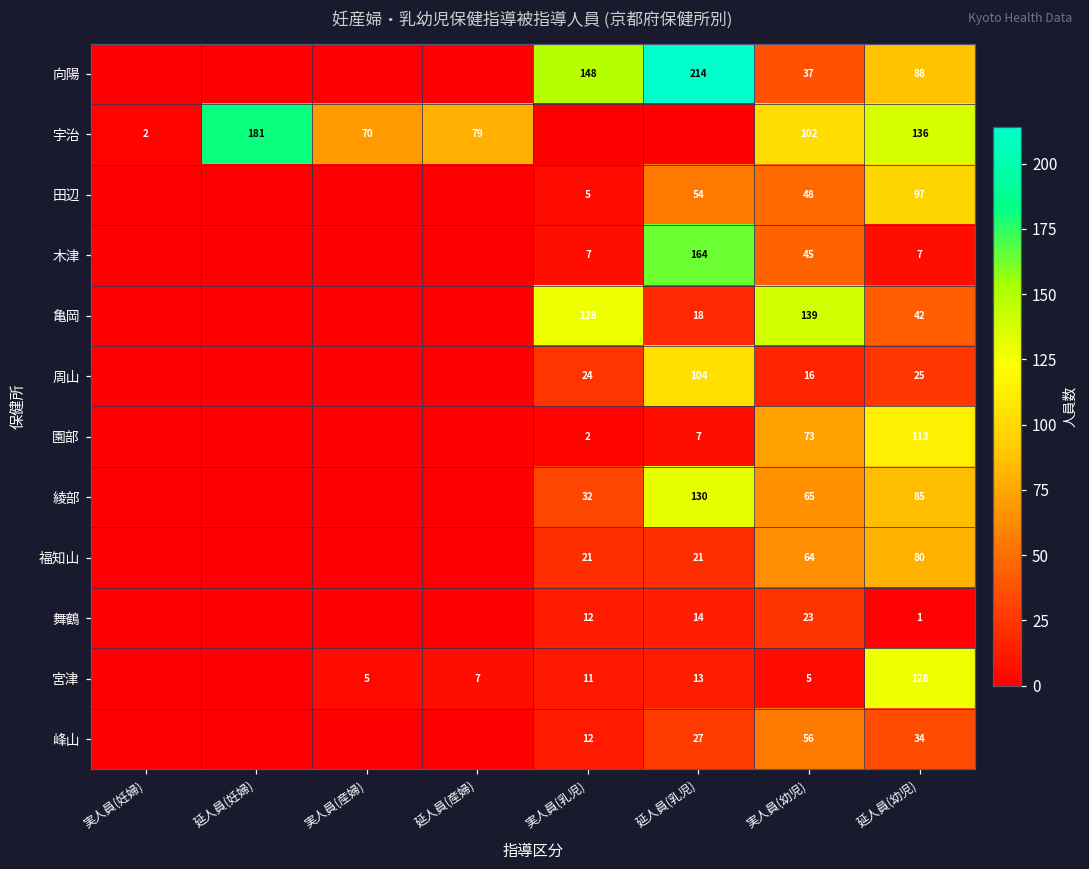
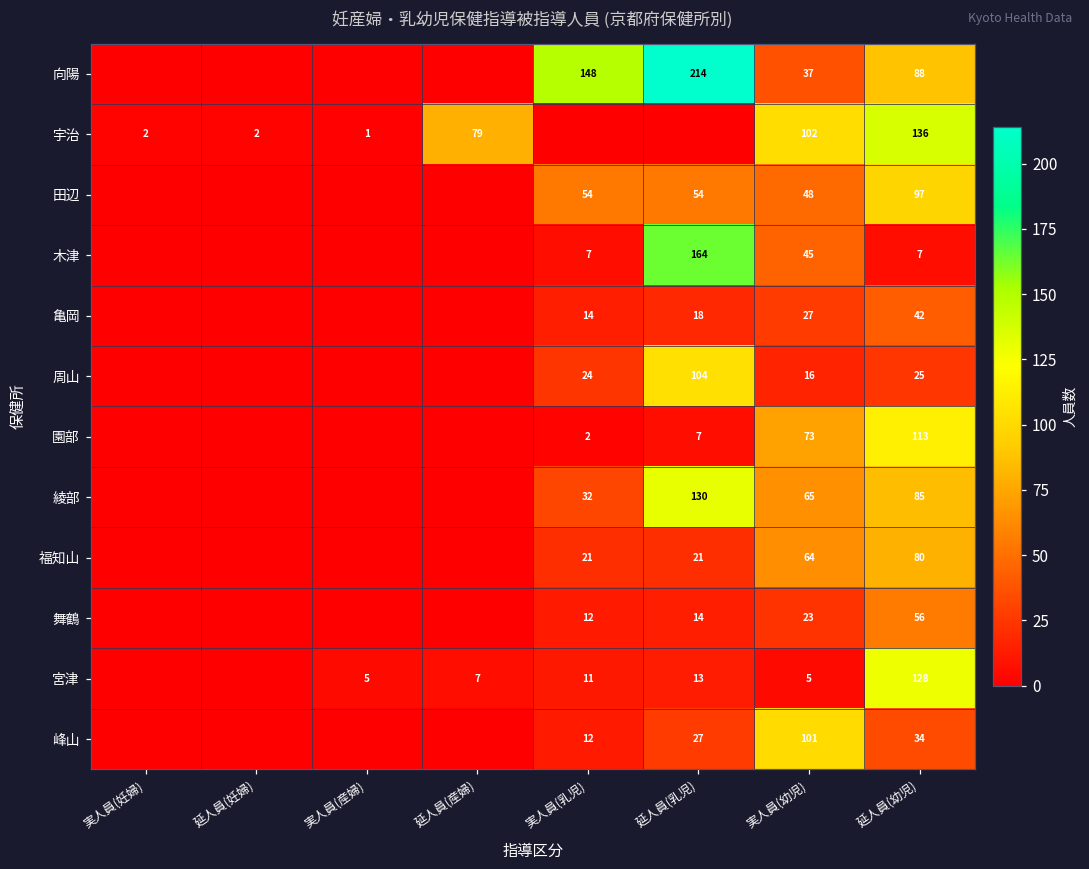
  {
    "向陽": {
      "実人員(乳児)": 148,
      "延人員(乳児)": 214,
      "実人員(幼児)": 37,
      "延人員(幼児)": 88
    },
    "宇治": {
      "実人員(妊婦)": 2,
-     "延人員(妊婦)": 181,
-     "実人員(産婦)": 70,
+     "延人員(妊婦)": 2,
+     "実人員(産婦)": 1,
      "延人員(産婦)": 79,
      "実人員(幼児)": 102,
      "延人員(幼児)": 136
    },
    "田辺": {
-     "実人員(乳児)": 5,
+     "実人員(乳児)": 54,
      "延人員(乳児)": 54,
      "実人員(幼児)": 48,
      "延人員(幼児)": 97
    },
    "木津": {
      "実人員(乳児)": 7,
      "延人員(乳児)": 164,
      "実人員(幼児)": 45,
      "延人員(幼児)": 7
    },
    "亀岡": {
-     "実人員(乳児)": 128,
+     "実人員(乳児)": 14,
      "延人員(乳児)": 18,
-     "実人員(幼児)": 139,
+     "実人員(幼児)": 27,
      "延人員(幼児)": 42
    },
    "周山": {
      "実人員(乳児)": 24,
      "延人員(乳児)": 104,
      "実人員(幼児)": 16,
      "延人員(幼児)": 25
    },
    "園部": {
      "実人員(乳児)": 2,
      "延人員(乳児)": 7,
      "実人員(幼児)": 73,
      "延人員(幼児)": 113
    },
    "綾部": {
      "実人員(乳児)": 32,
      "延人員(乳児)": 130,
      "実人員(幼児)": 65,
      "延人員(幼児)": 85
    },
    "福知山": {
      "実人員(乳児)": 21,
      "延人員(乳児)": 21,
      "実人員(幼児)": 64,
      "延人員(幼児)": 80
    },
    "舞鶴": {
      "実人員(乳児)": 12,
      "延人員(乳児)": 14,
      "実人員(幼児)": 23,
-     "延人員(幼児)": 1
+     "延人員(幼児)": 56
    },
    "宮津": {
      "実人員(産婦)": 5,
      "延人員(産婦)": 7,
      "実人員(乳児)": 11,
      "延人員(乳児)": 13,
      "実人員(幼児)": 5,
      "延人員(幼児)": 128
    },
    "峰山": {
      "実人員(乳児)": 12,
      "延人員(乳児)": 27,
-     "実人員(幼児)": 56,
+     "実人員(幼児)": 101,
      "延人員(幼児)": 34
    }
  }
